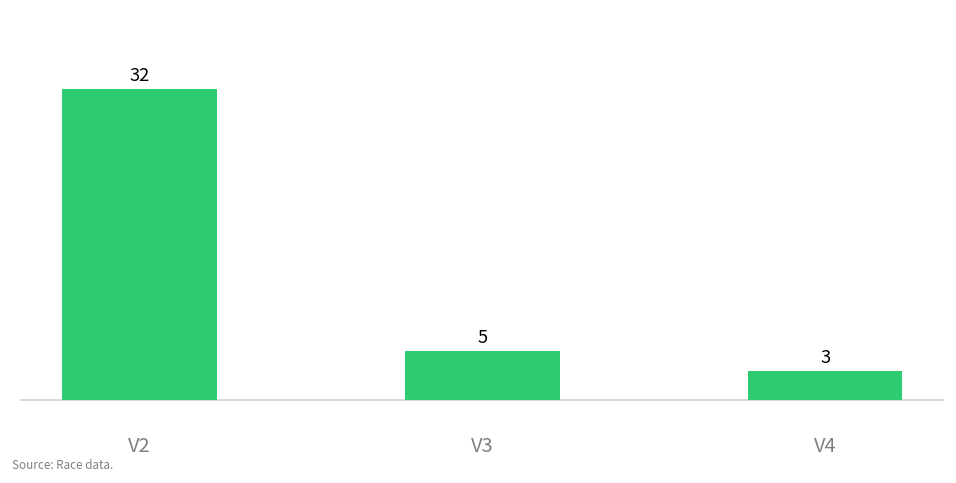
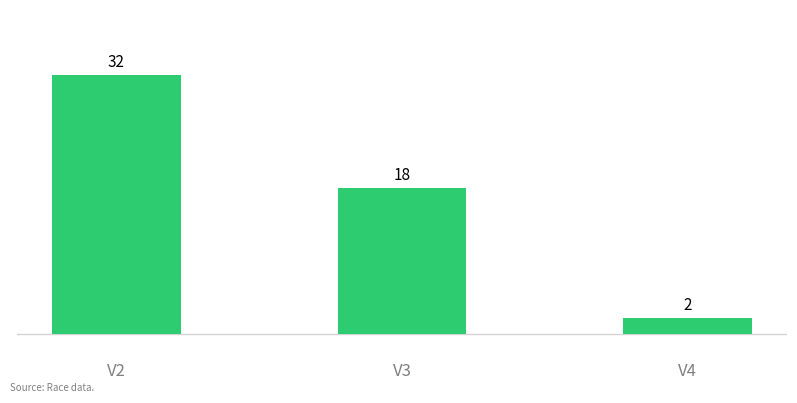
  {
    "V2": 32,
-   "V3": 5,
-   "V4": 3
+   "V3": 18,
+   "V4": 2
  }
